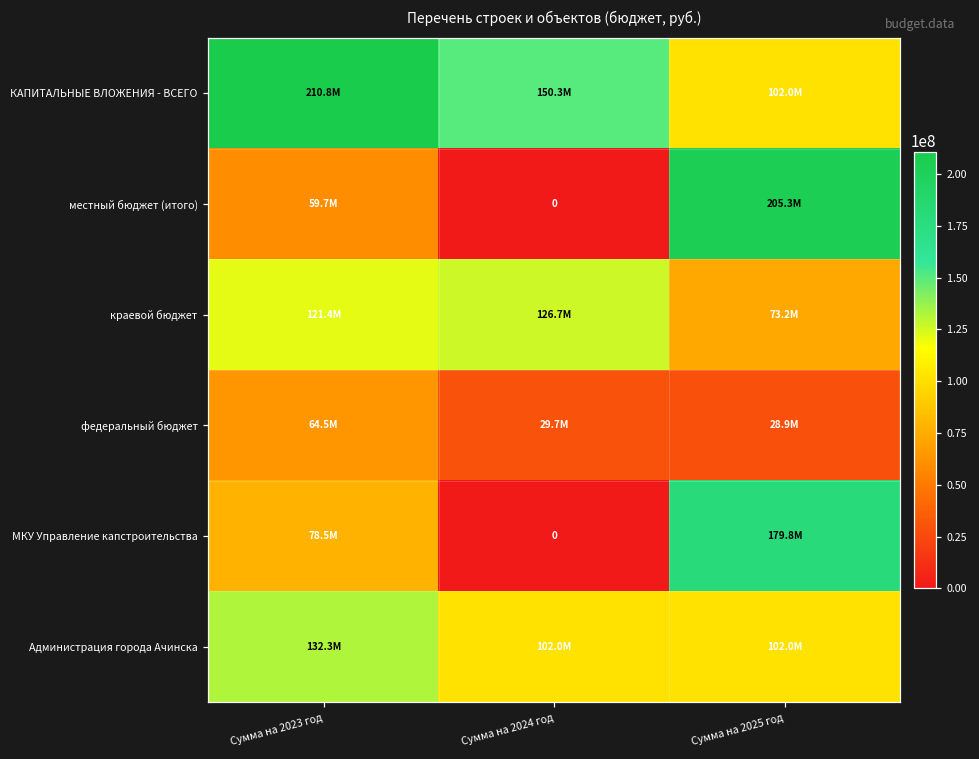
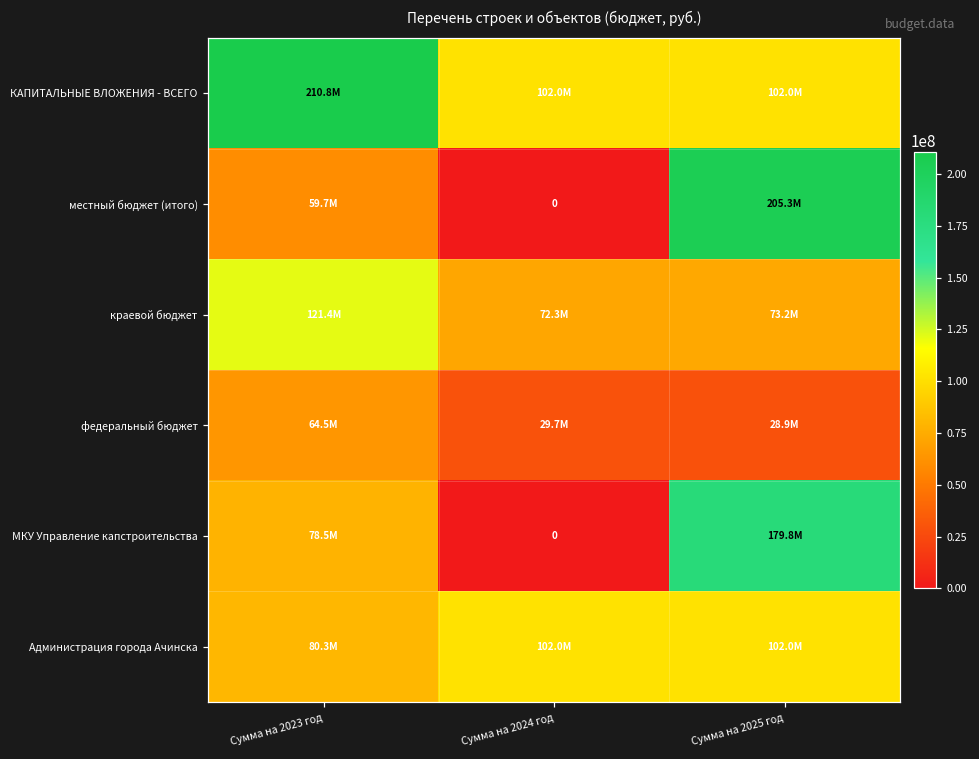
  {
    "КАПИТАЛЬНЫЕ ВЛОЖЕНИЯ - ВСЕГО": {
      "Сумма на 2023 год": "210.8M",
-     "Сумма на 2024 год": "150.3M",
+     "Сумма на 2024 год": "102.0M",
      "Сумма на 2025 год": "102.0M"
    },
    "местный бюджет (итого)": {
      "Сумма на 2023 год": "59.7M",
      "Сумма на 2024 год": "0",
      "Сумма на 2025 год": "205.3M"
    },
    "краевой бюджет": {
      "Сумма на 2023 год": "121.4M",
-     "Сумма на 2024 год": "126.7M",
+     "Сумма на 2024 год": "72.3M",
      "Сумма на 2025 год": "73.2M"
    },
    "федеральный бюджет": {
      "Сумма на 2023 год": "64.5M",
      "Сумма на 2024 год": "29.7M",
      "Сумма на 2025 год": "28.9M"
    },
    "МКУ Управление капстроительства": {
      "Сумма на 2023 год": "78.5M",
      "Сумма на 2024 год": "0",
      "Сумма на 2025 год": "179.8M"
    },
    "Администрация города Ачинска": {
-     "Сумма на 2023 год": "132.3M",
+     "Сумма на 2023 год": "80.3M",
      "Сумма на 2024 год": "102.0M",
      "Сумма на 2025 год": "102.0M"
    }
  }
